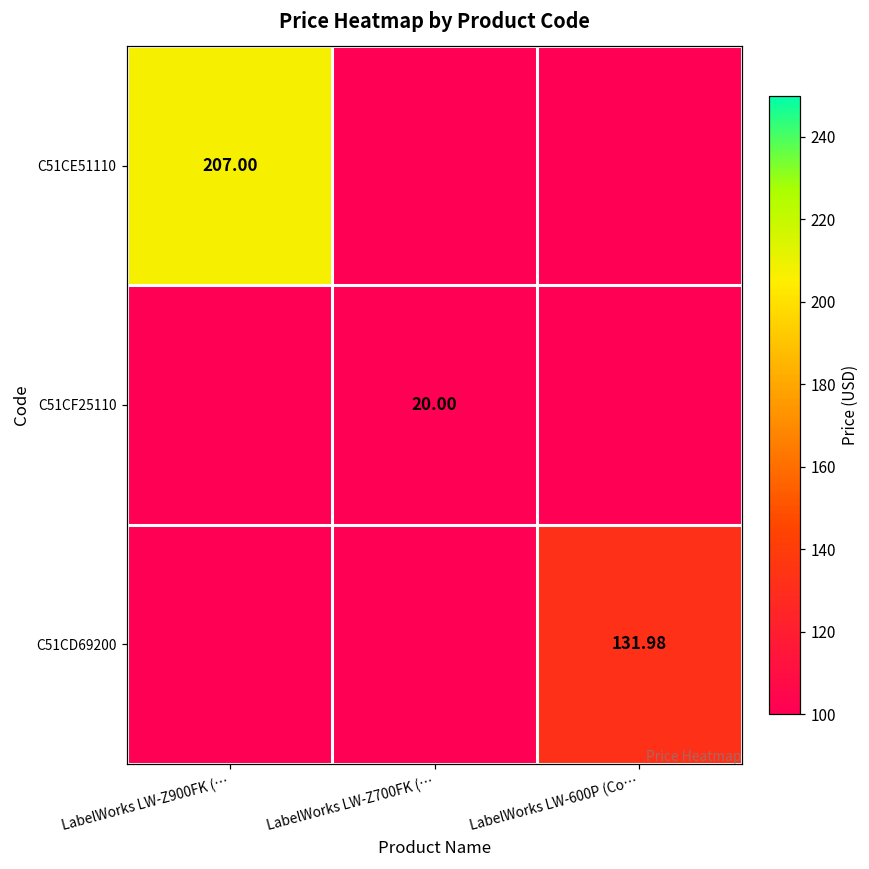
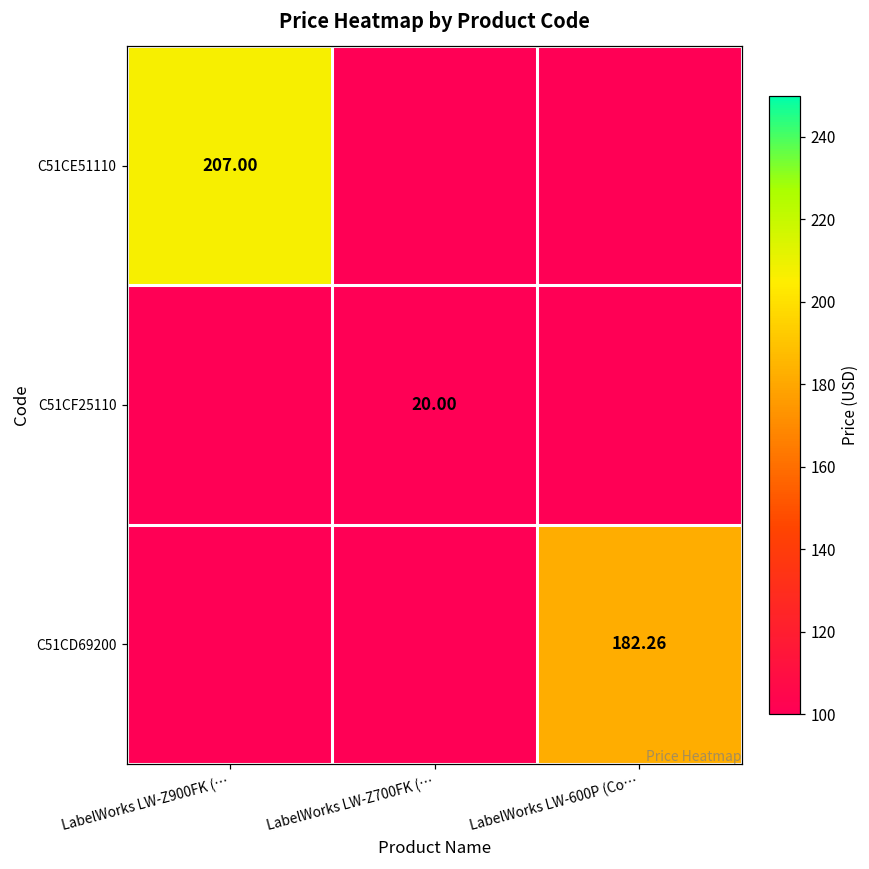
  {
    "C51CE51110": {
      "LabelWorks LW-Z900FK (…": 207.00
    },
    "C51CF25110": {
      "LabelWorks LW-Z700FK (…": 20.00
    },
    "C51CD69200": {
-     "LabelWorks LW-600P (Co…": 131.98
+     "LabelWorks LW-600P (Co…": 182.26
    }
  }
